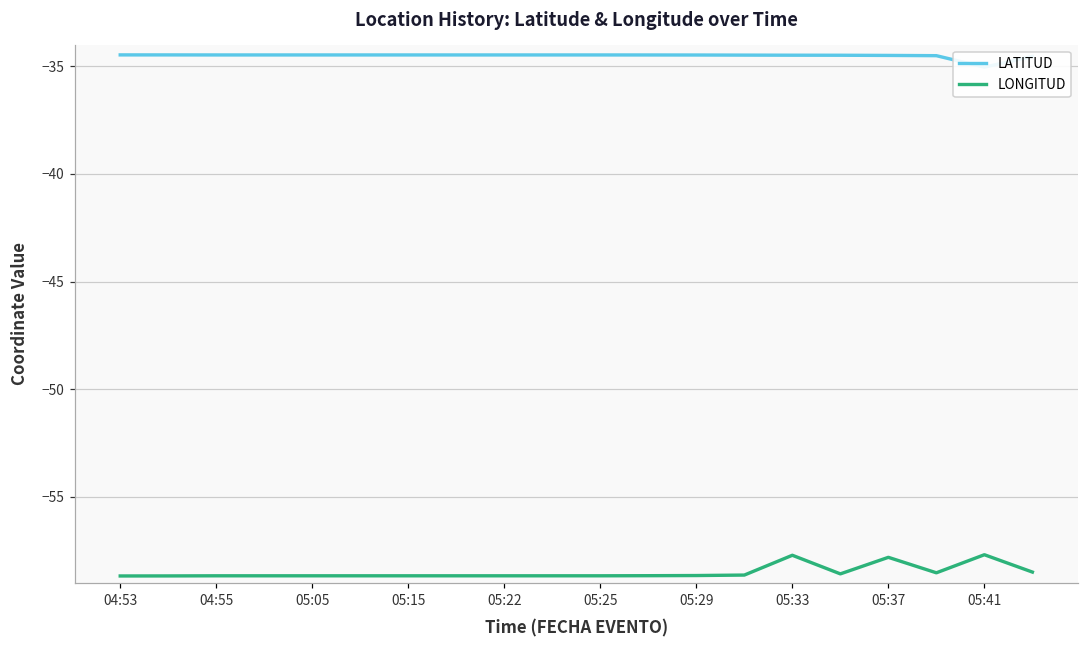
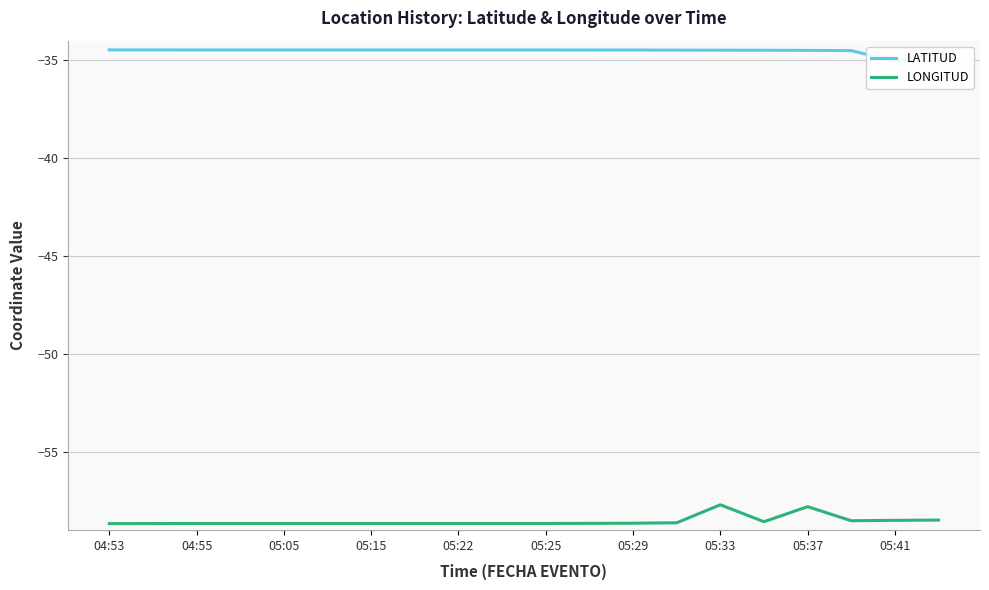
  {
    "LATITUD": {
      "04:53": -34.5,
      "04:55": -34.5,
      "05:05": -34.5,
      "05:15": -34.5,
      "05:22": -34.5,
      "05:25": -34.5,
      "05:29": -34.5,
      "05:33": -34.5,
      "05:37": -34.5
    },
    "LONGITUD": {
      "04:53": -58.7,
      "04:55": -58.7,
      "05:05": -58.7,
      "05:15": -58.7,
      "05:22": -58.7,
      "05:25": -58.7,
      "05:29": -58.7,
      "05:33": -57.7,
      "05:37": -57.8,
-     "05:41": -57.7
+     "05:41": -58.5
    }
  }
